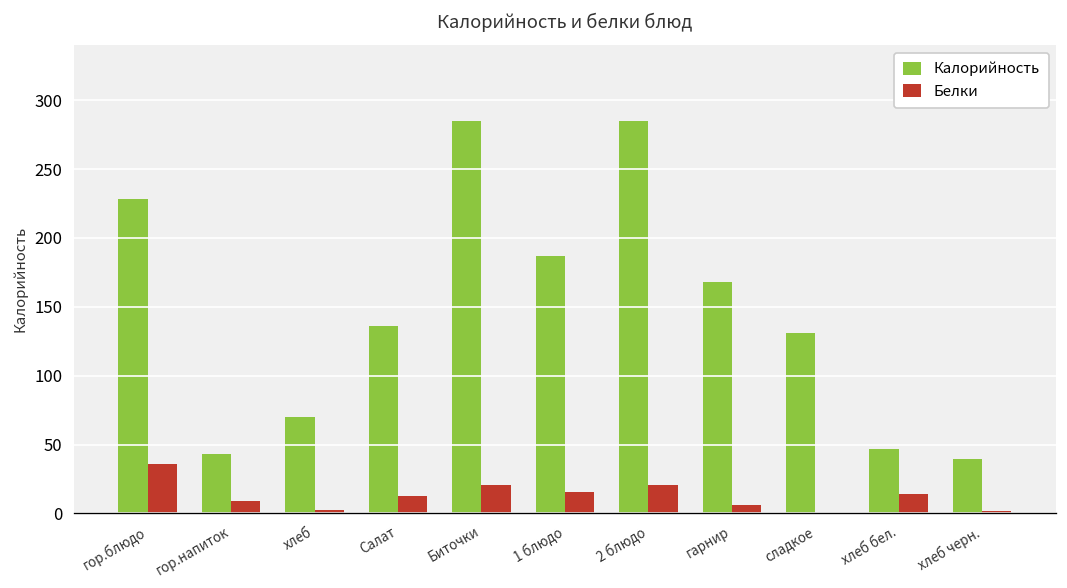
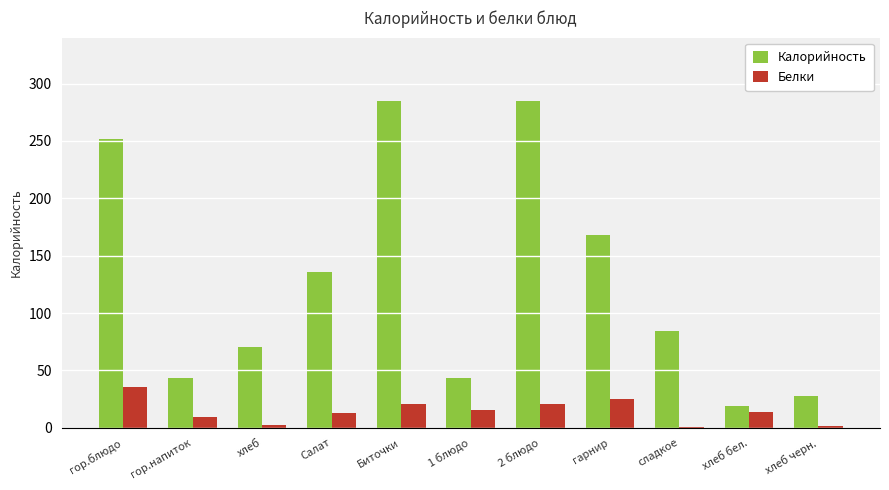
  {
    "Калорийность": {
-     "гор.блюдо": 228,
+     "гор.блюдо": 252,
      "гор.напиток": 43,
      "хлеб": 70,
      "Салат": 136,
      "Биточки": 285,
-     "1 блюдо": 187,
+     "1 блюдо": 43,
      "2 блюдо": 285,
      "гарнир": 168,
-     "сладкое": 131,
-     "хлеб бел.": 47,
-     "хлеб черн.": 40
+     "сладкое": 84,
+     "хлеб бел.": 19,
+     "хлеб черн.": 28
    },
    "Белки": {
      "гор.блюдо": 36,
      "гор.напиток": 9,
      "хлеб": 2,
      "Салат": 13,
      "Биточки": 21,
      "1 блюдо": 16,
      "2 блюдо": 21,
-     "гарнир": 6,
+     "гарнир": 26,
      "хлеб бел.": 14
    }
  }
